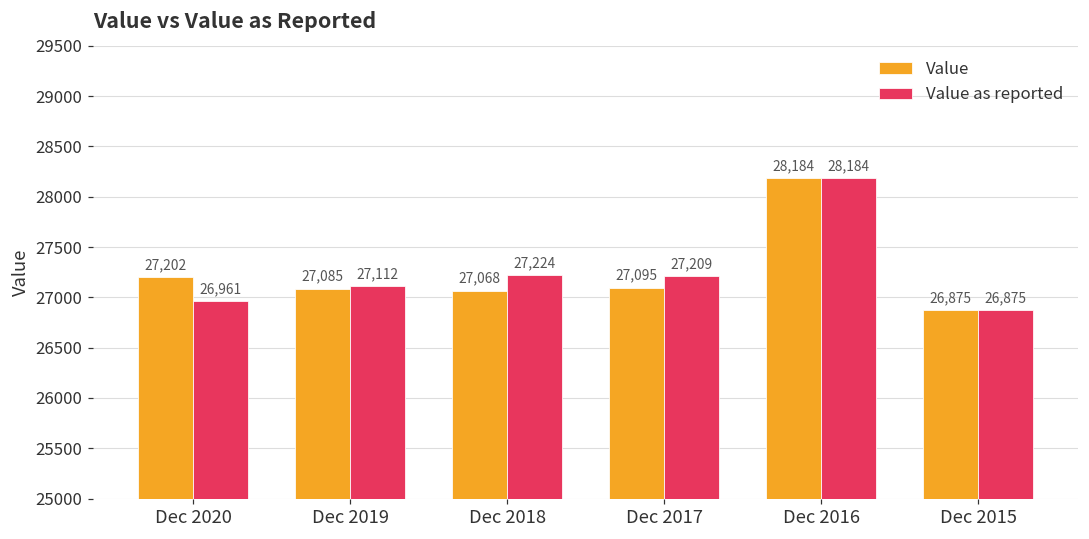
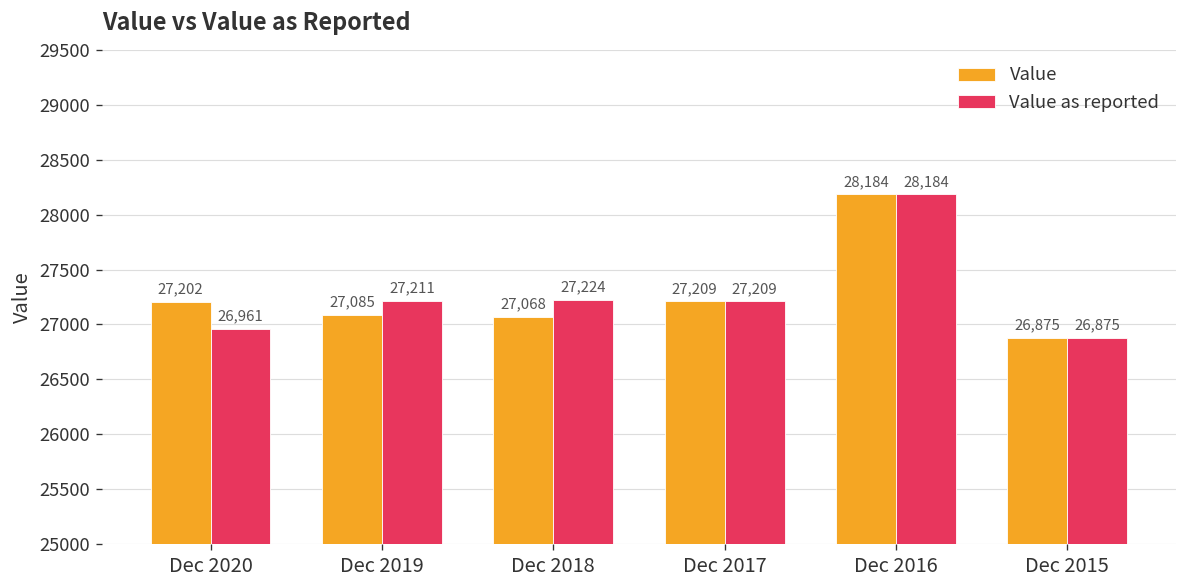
  {
    "Value": {
      "Dec 2020": "27,202",
      "Dec 2019": "27,085",
      "Dec 2018": "27,068",
-     "Dec 2017": "27,095",
+     "Dec 2017": "27,209",
      "Dec 2016": "28,184",
      "Dec 2015": "26,875"
    },
    "Value as reported": {
      "Dec 2020": "26,961",
-     "Dec 2019": "27,112",
+     "Dec 2019": "27,211",
      "Dec 2018": "27,224",
      "Dec 2017": "27,209",
      "Dec 2016": "28,184",
      "Dec 2015": "26,875"
    }
  }
